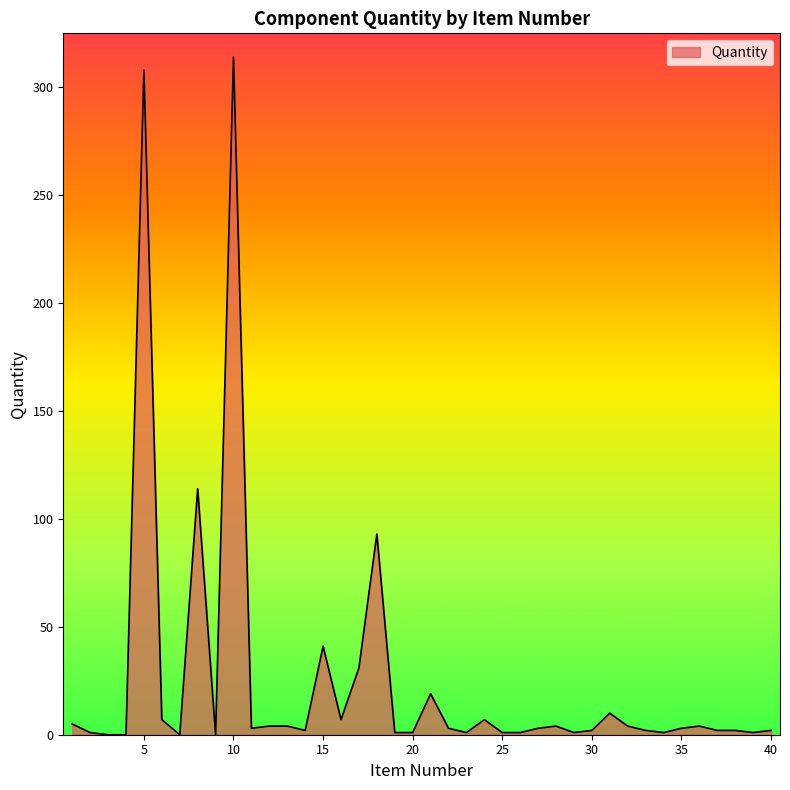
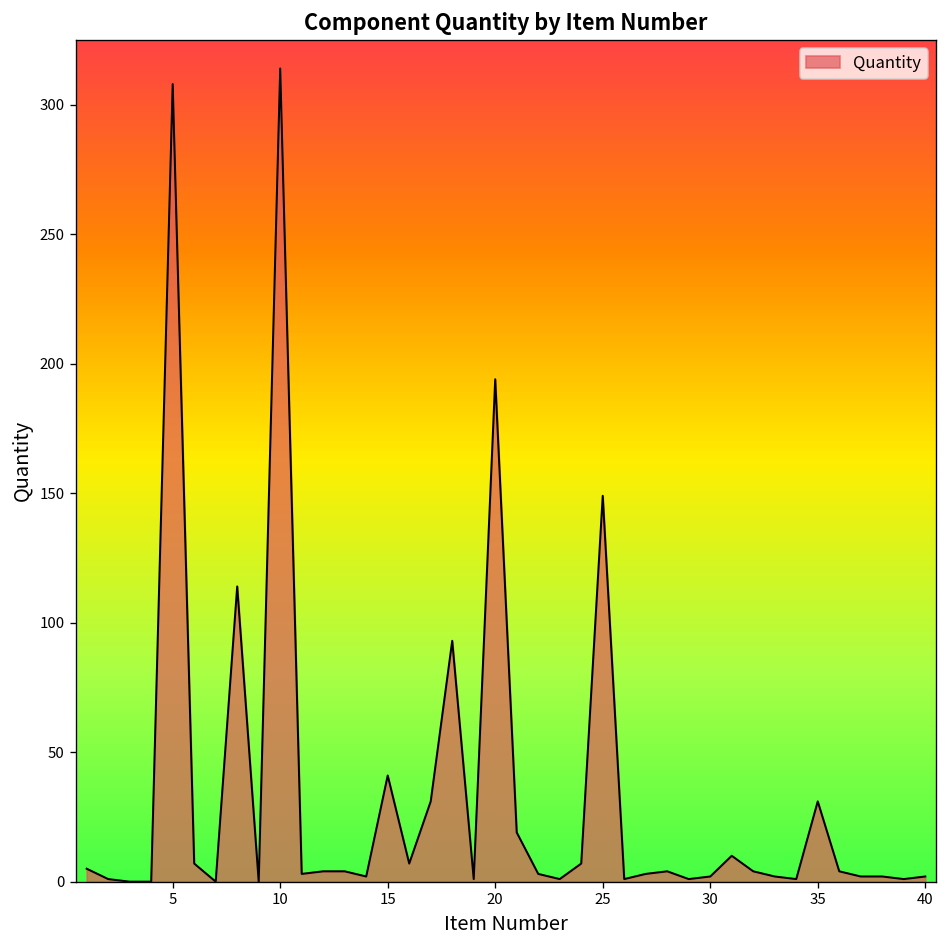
  {
    "5": 308,
    "10": 314,
    "15": 41,
-   "20": 1,
-   "25": 1,
+   "20": 194,
+   "25": 149,
    "30": 2,
-   "35": 3,
+   "35": 31,
    "40": 2
  }
